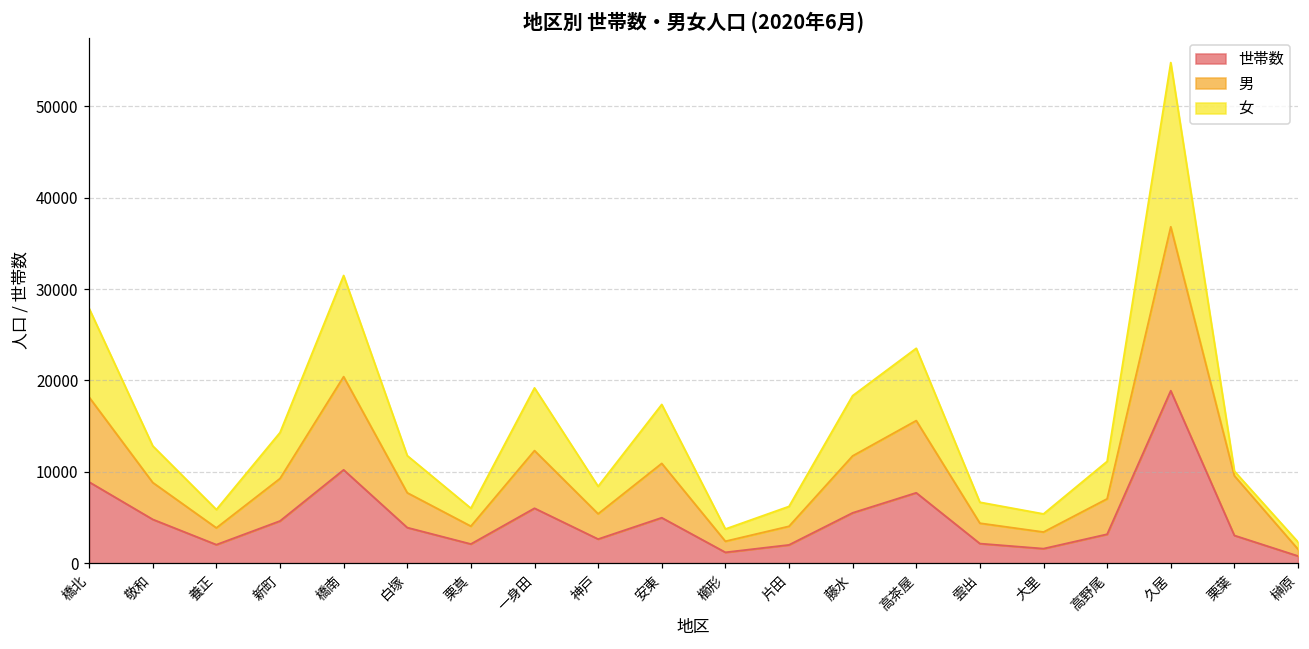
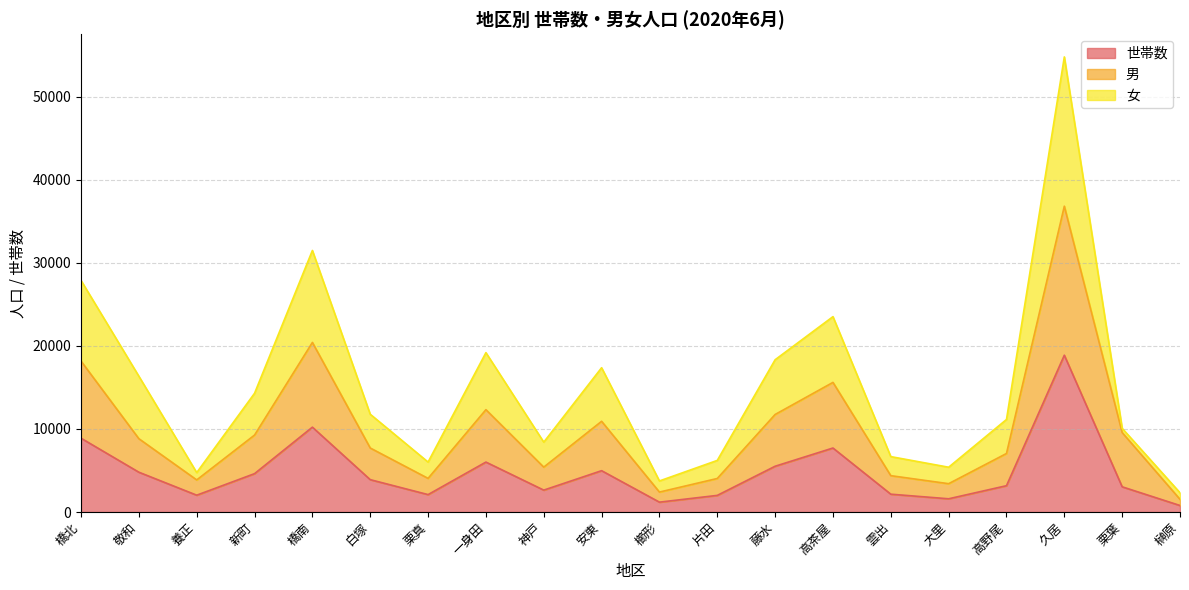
  {
    "世帯数": {
      "橋北": 9000,
      "敬和": 5000,
      "養正": 2000,
      "新町": 5000,
      "橋南": 10000,
      "白塚": 4000,
      "栗真": 2000,
      "一身田": 6000,
      "神戸": 3000,
      "安東": 5000,
      "櫛形": 1000,
      "片田": 2000,
      "藤水": 6000,
      "高茶屋": 8000,
      "雲出": 2000,
      "大里": 2000,
      "高野尾": 3000,
      "久居": 19000,
      "栗葉": 3000,
      "榊原": 1000
    },
    "男": {
      "橋北": 9000,
      "敬和": 4000,
      "養正": 2000,
      "新町": 5000,
      "橋南": 10000,
      "白塚": 4000,
      "栗真": 2000,
      "一身田": 6000,
      "神戸": 3000,
      "安東": 6000,
      "櫛形": 1000,
      "片田": 2000,
      "藤水": 6000,
      "高茶屋": 8000,
      "雲出": 2000,
      "大里": 2000,
      "高野尾": 4000,
      "久居": 18000,
      "栗葉": 7000,
      "榊原": 1000
    },
    "女": {
      "橋北": 10000,
-     "敬和": 4000,
-     "養正": 2000,
+     "敬和": 8000,
+     "養正": 1000,
      "新町": 5000,
      "橋南": 11000,
      "白塚": 4000,
      "栗真": 2000,
      "一身田": 7000,
      "神戸": 3000,
      "安東": 6000,
      "櫛形": 1000,
      "片田": 2000,
      "藤水": 7000,
      "高茶屋": 8000,
      "雲出": 2000,
      "大里": 2000,
      "高野尾": 4000,
      "久居": 18000,
      "栗葉": 1000,
      "榊原": 1000
    }
  }
